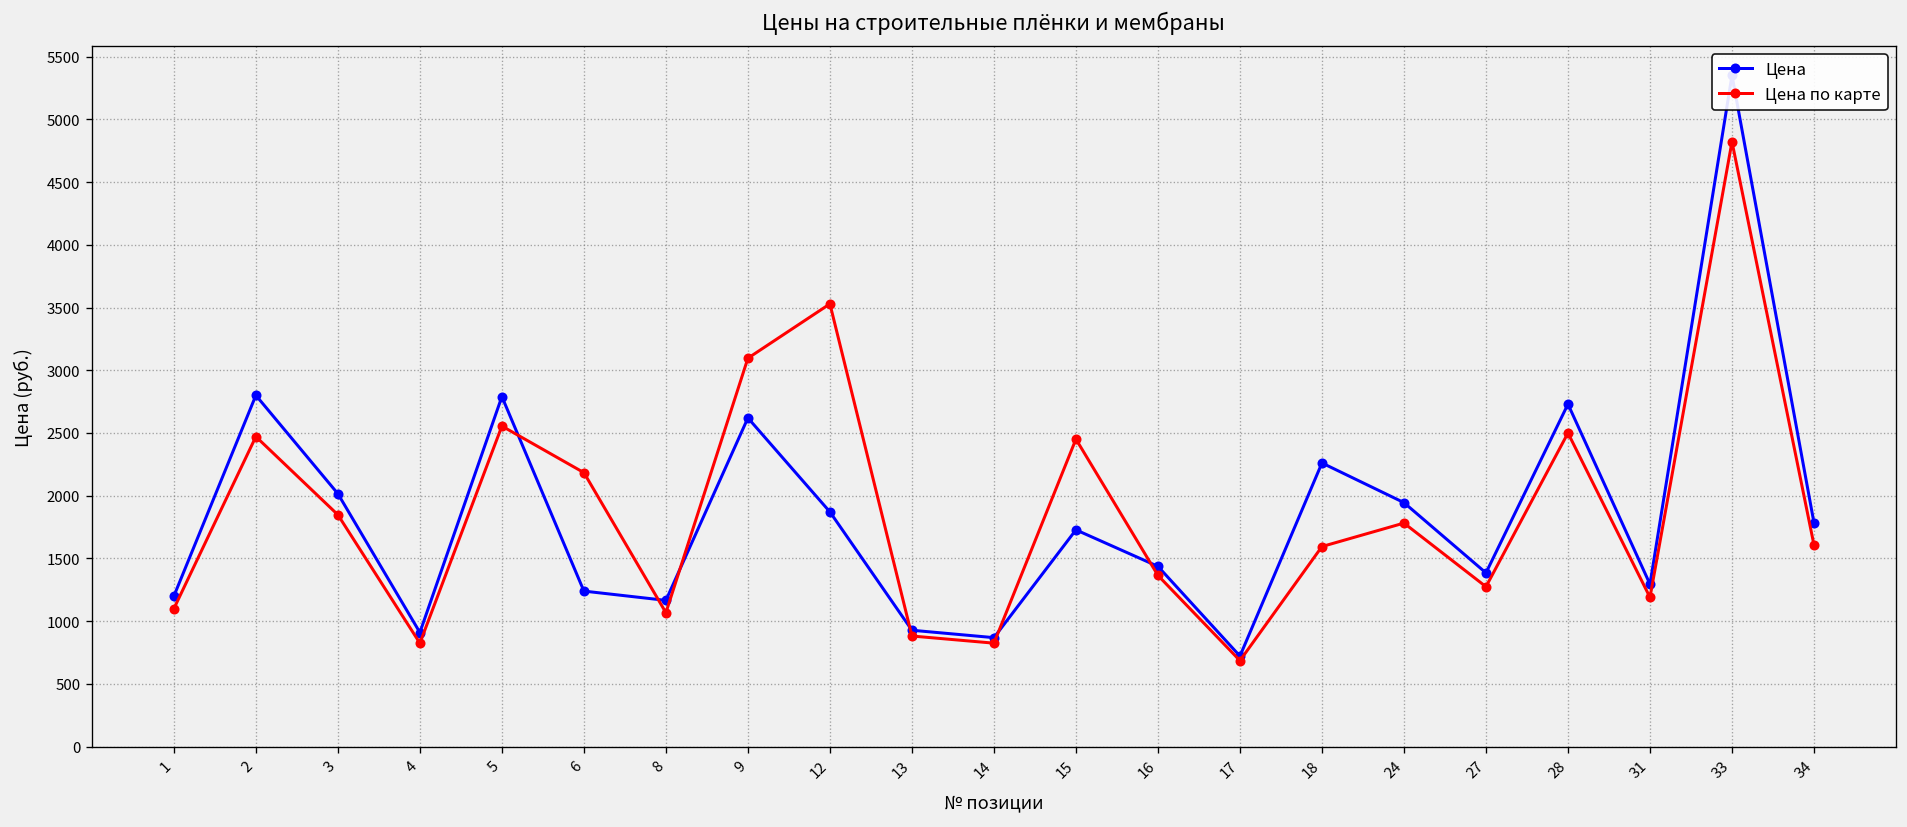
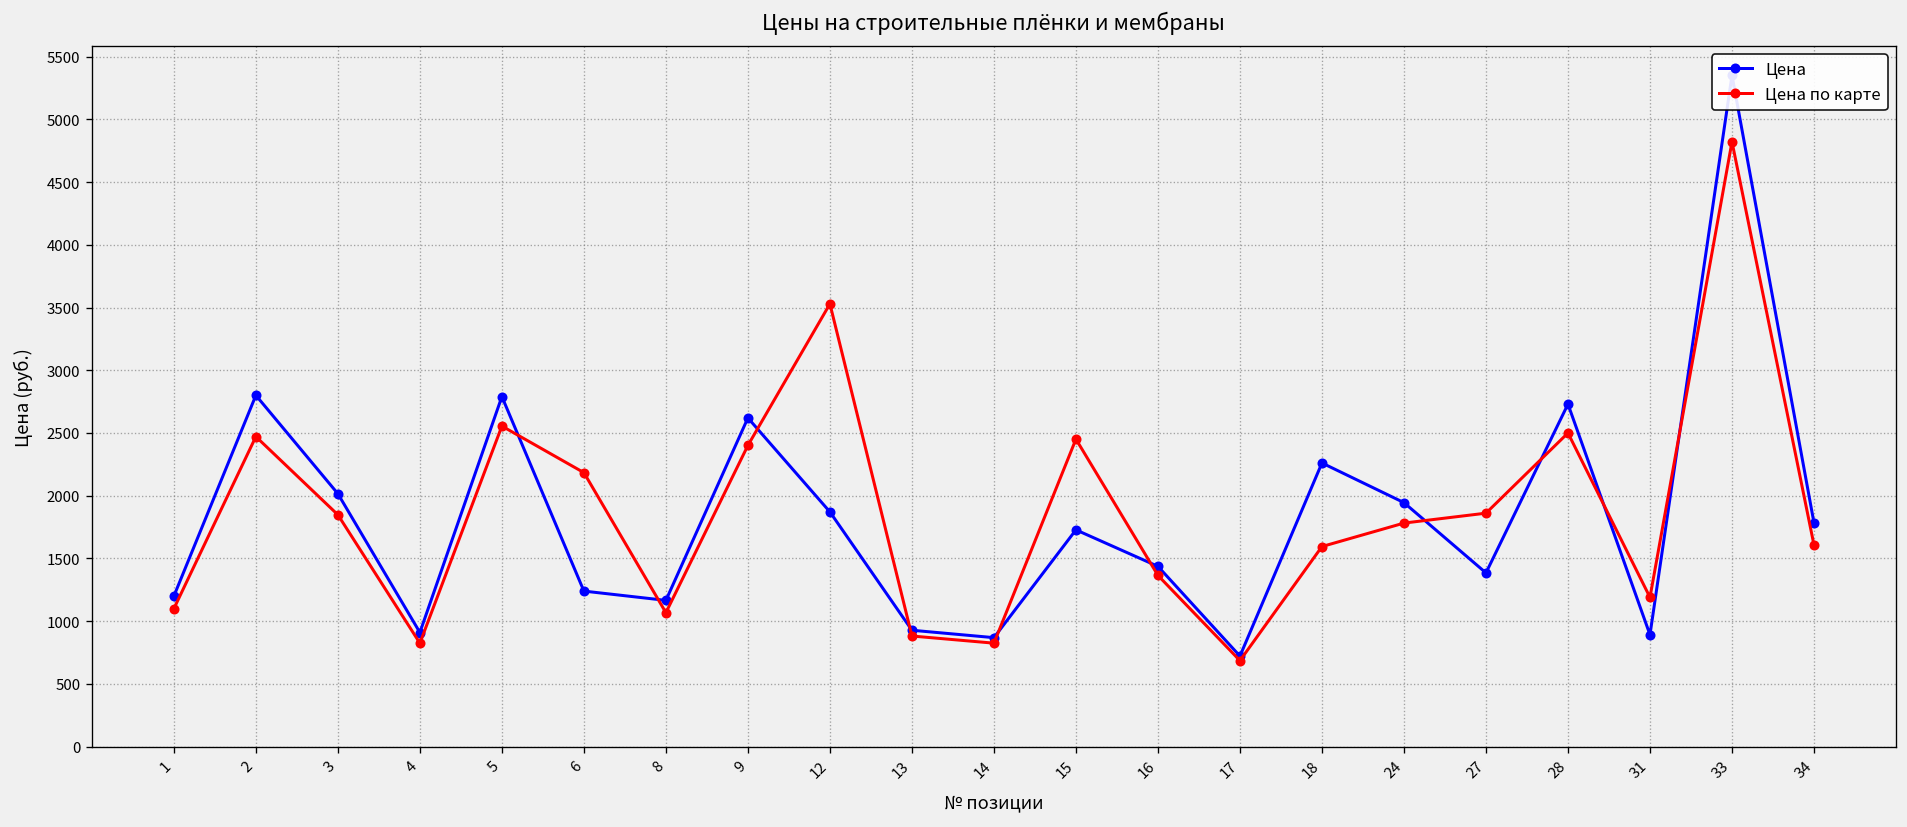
  {
    "Цена": {
      "1": 1200,
      "2": 2800,
      "3": 2020,
      "4": 910,
      "5": 2790,
      "6": 1240,
      "8": 1170,
      "9": 2620,
      "12": 1870,
      "13": 930,
      "14": 870,
      "15": 1730,
      "16": 1440,
      "17": 720,
      "18": 2260,
      "24": 1950,
      "27": 1390,
      "28": 2730,
-     "31": 1300,
+     "31": 890,
      "34": 1780
    },
    "Цена по карте": {
      "1": 1100,
      "2": 2470,
      "3": 1850,
      "4": 830,
      "5": 2560,
      "6": 2180,
      "8": 1070,
-     "9": 3100,
+     "9": 2400,
      "12": 3530,
      "13": 880,
      "14": 830,
      "15": 2450,
      "16": 1370,
      "17": 690,
      "18": 1600,
      "24": 1780,
-     "27": 1280,
+     "27": 1860,
      "28": 2500,
      "31": 1190,
      "33": 4820,
      "34": 1610
    }
  }
